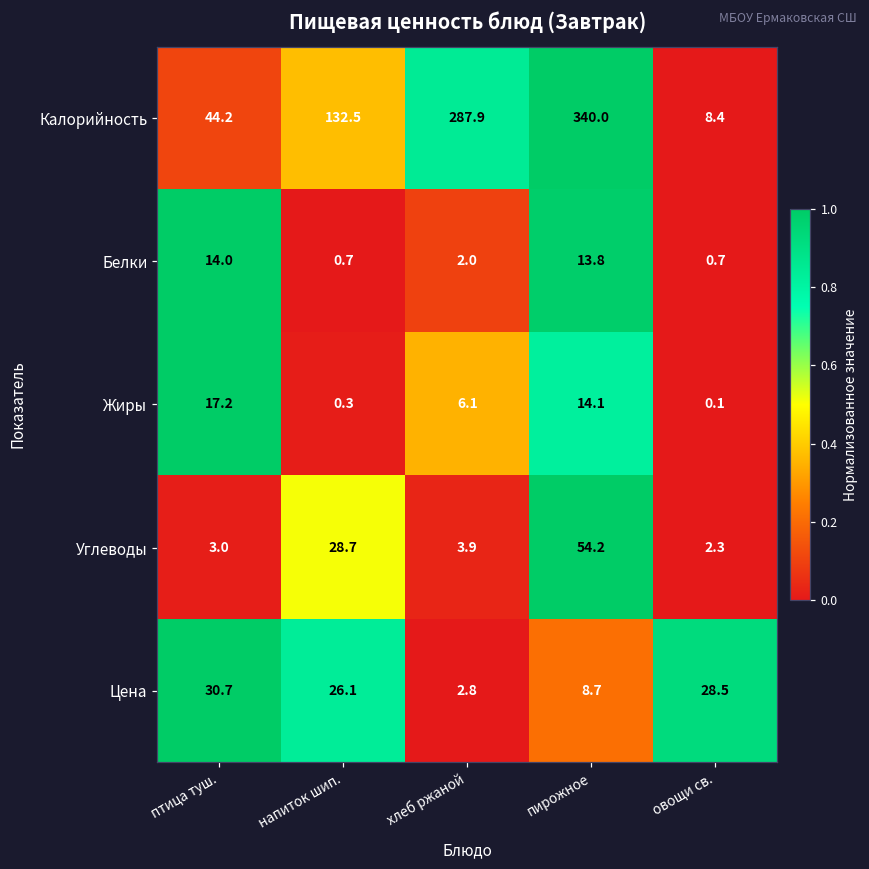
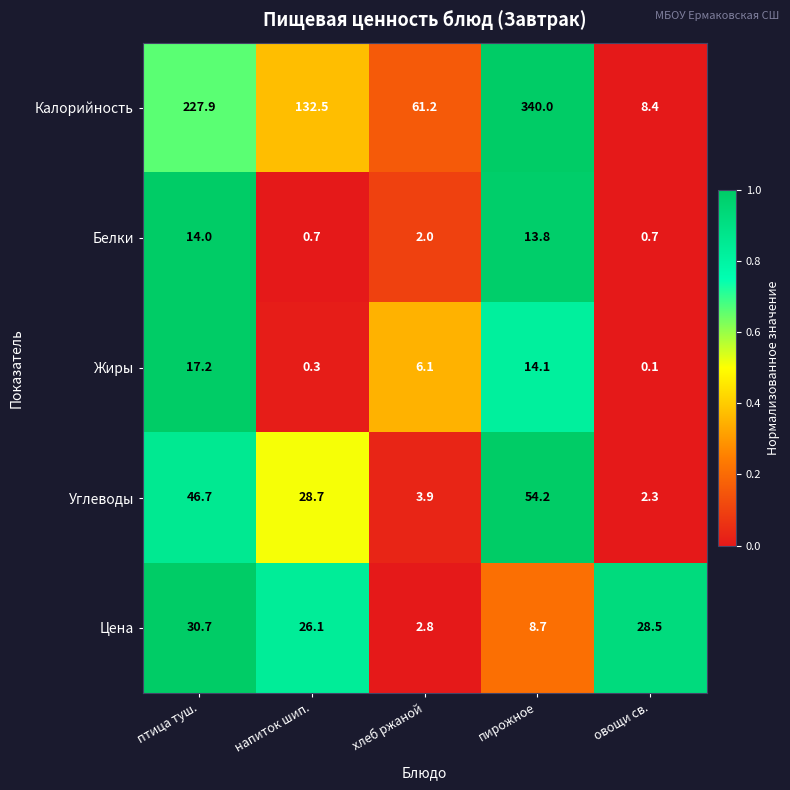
  {
    "Калорийность": {
-     "птица туш.": 44.2,
+     "птица туш.": 227.9,
      "напиток шип.": 132.5,
-     "хлеб ржаной": 287.9,
+     "хлеб ржаной": 61.2,
      "пирожное": 340.0,
      "овощи св.": 8.4
    },
    "Белки": {
      "птица туш.": 14.0,
      "напиток шип.": 0.7,
      "хлеб ржаной": 2.0,
      "пирожное": 13.8,
      "овощи св.": 0.7
    },
    "Жиры": {
      "птица туш.": 17.2,
      "напиток шип.": 0.3,
      "хлеб ржаной": 6.1,
      "пирожное": 14.1,
      "овощи св.": 0.1
    },
    "Углеводы": {
-     "птица туш.": 3.0,
+     "птица туш.": 46.7,
      "напиток шип.": 28.7,
      "хлеб ржаной": 3.9,
      "пирожное": 54.2,
      "овощи св.": 2.3
    },
    "Цена": {
      "птица туш.": 30.7,
      "напиток шип.": 26.1,
      "хлеб ржаной": 2.8,
      "пирожное": 8.7,
      "овощи св.": 28.5
    }
  }
